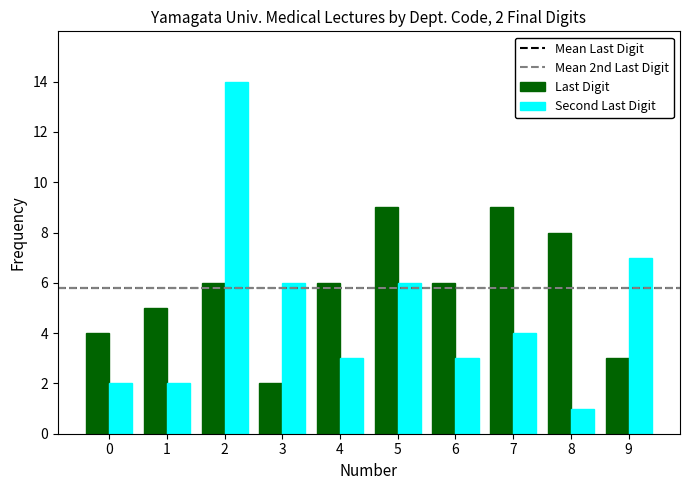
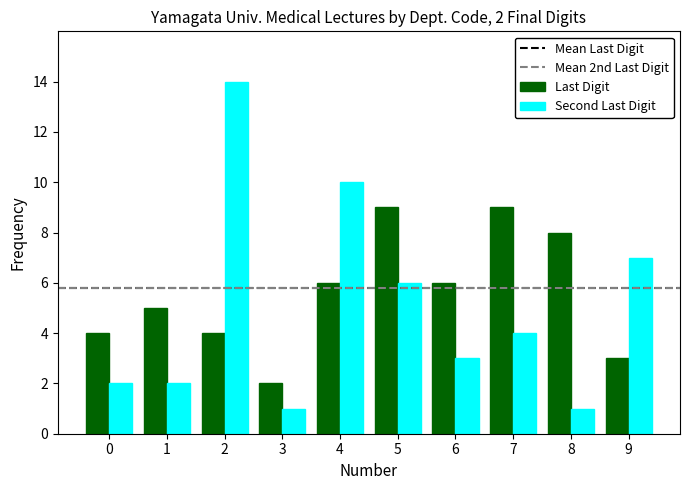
  {
    "Last Digit": {
      "0": 4,
      "1": 5,
-     "2": 6,
+     "2": 4,
      "3": 2,
      "4": 6,
      "5": 9,
      "6": 6,
      "7": 9,
      "8": 8,
      "9": 3
    },
    "Second Last Digit": {
      "0": 2,
      "1": 2,
      "2": 14,
-     "3": 6,
-     "4": 3,
+     "3": 1,
+     "4": 10,
      "5": 6,
      "6": 3,
      "7": 4,
      "8": 1,
      "9": 7
    }
  }
